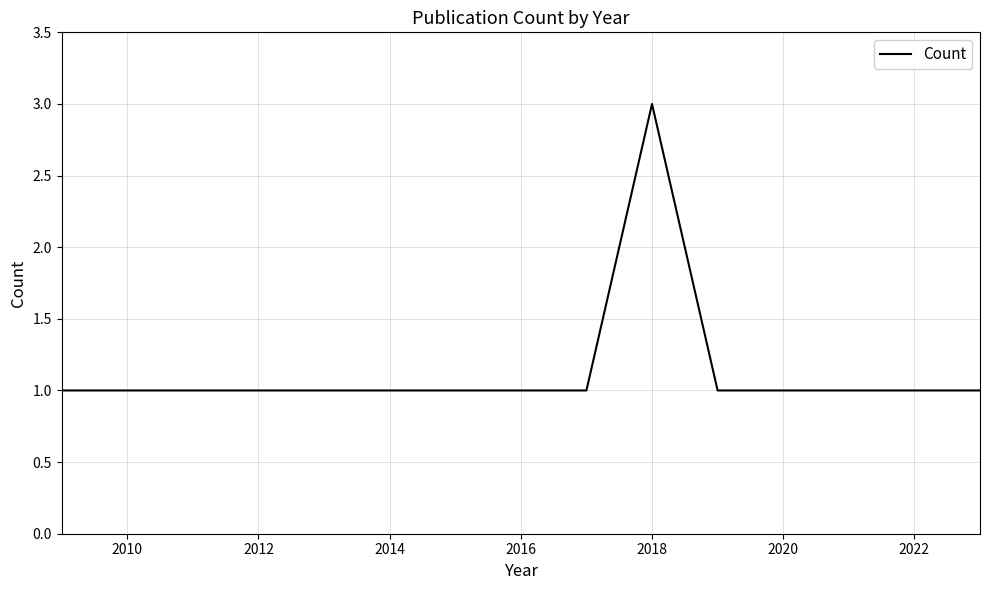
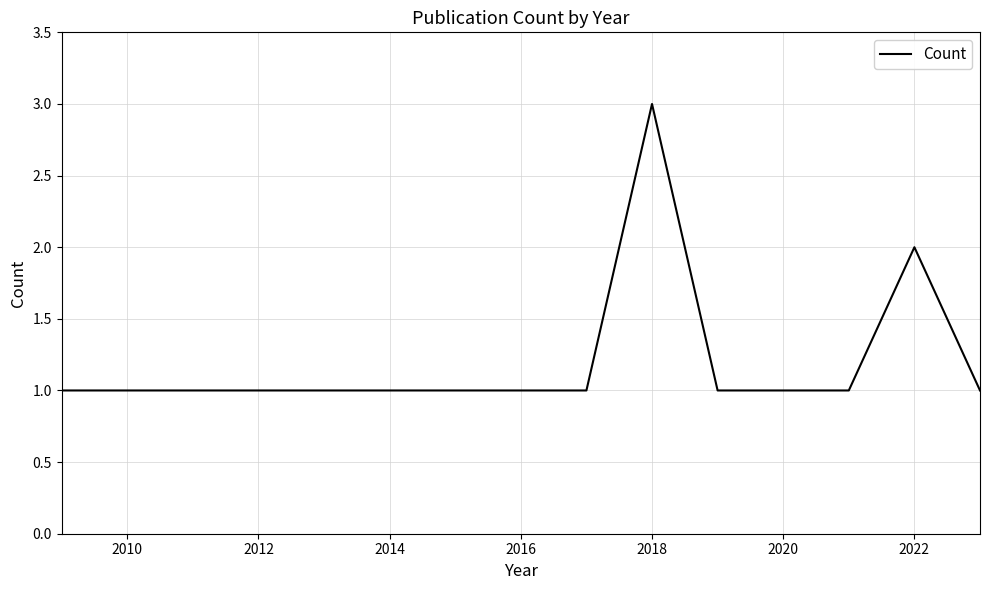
  {
    "2010": 1,
    "2012": 1,
    "2014": 1,
    "2016": 1,
    "2018": 3,
    "2020": 1,
-   "2022": 1
+   "2022": 2
  }
